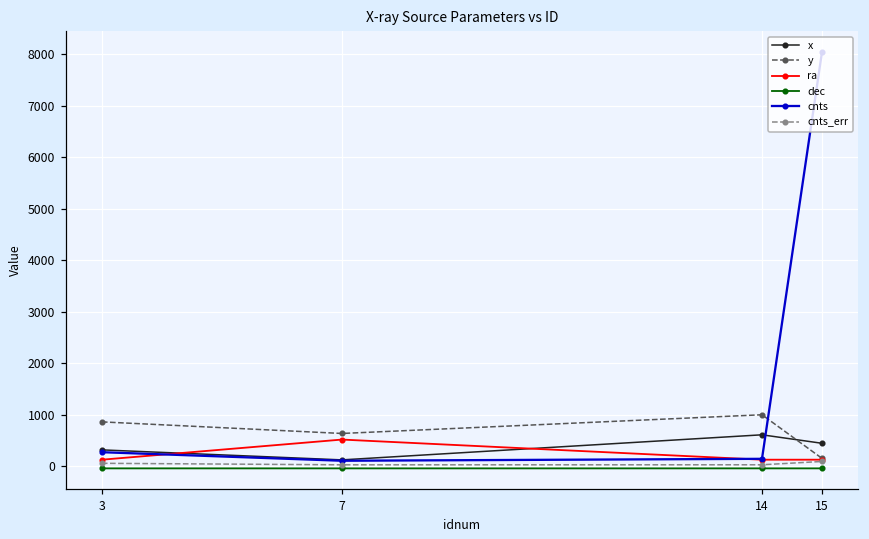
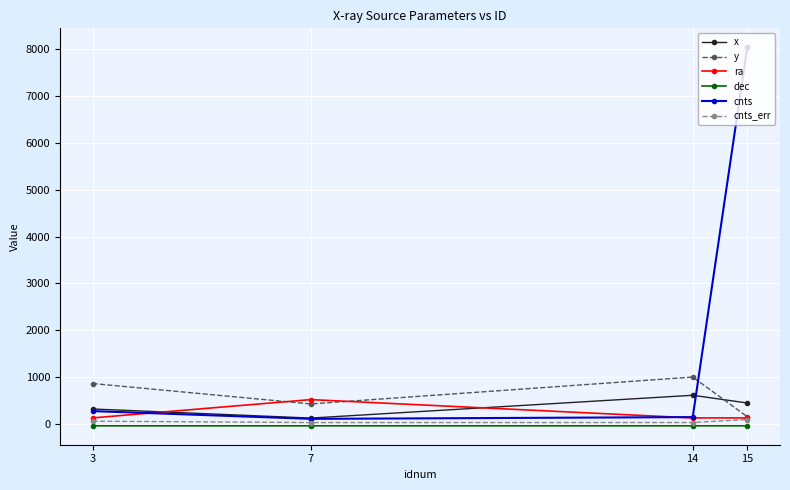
  {
    "x": {
      "14": 600,
      "15": 400
    },
    "y": {
      "3": 900,
-     "7": 600,
+     "7": 400,
      "14": 1000
    },
    "ra": {
      "3": 100,
      "7": 500
    },
    "dec": {
      "3": 0,
      "7": 0,
      "14": 0,
      "15": 0
    },
    "cnts_err": {
      "3": 100,
      "7": 0,
      "14": 0
    }
  }
